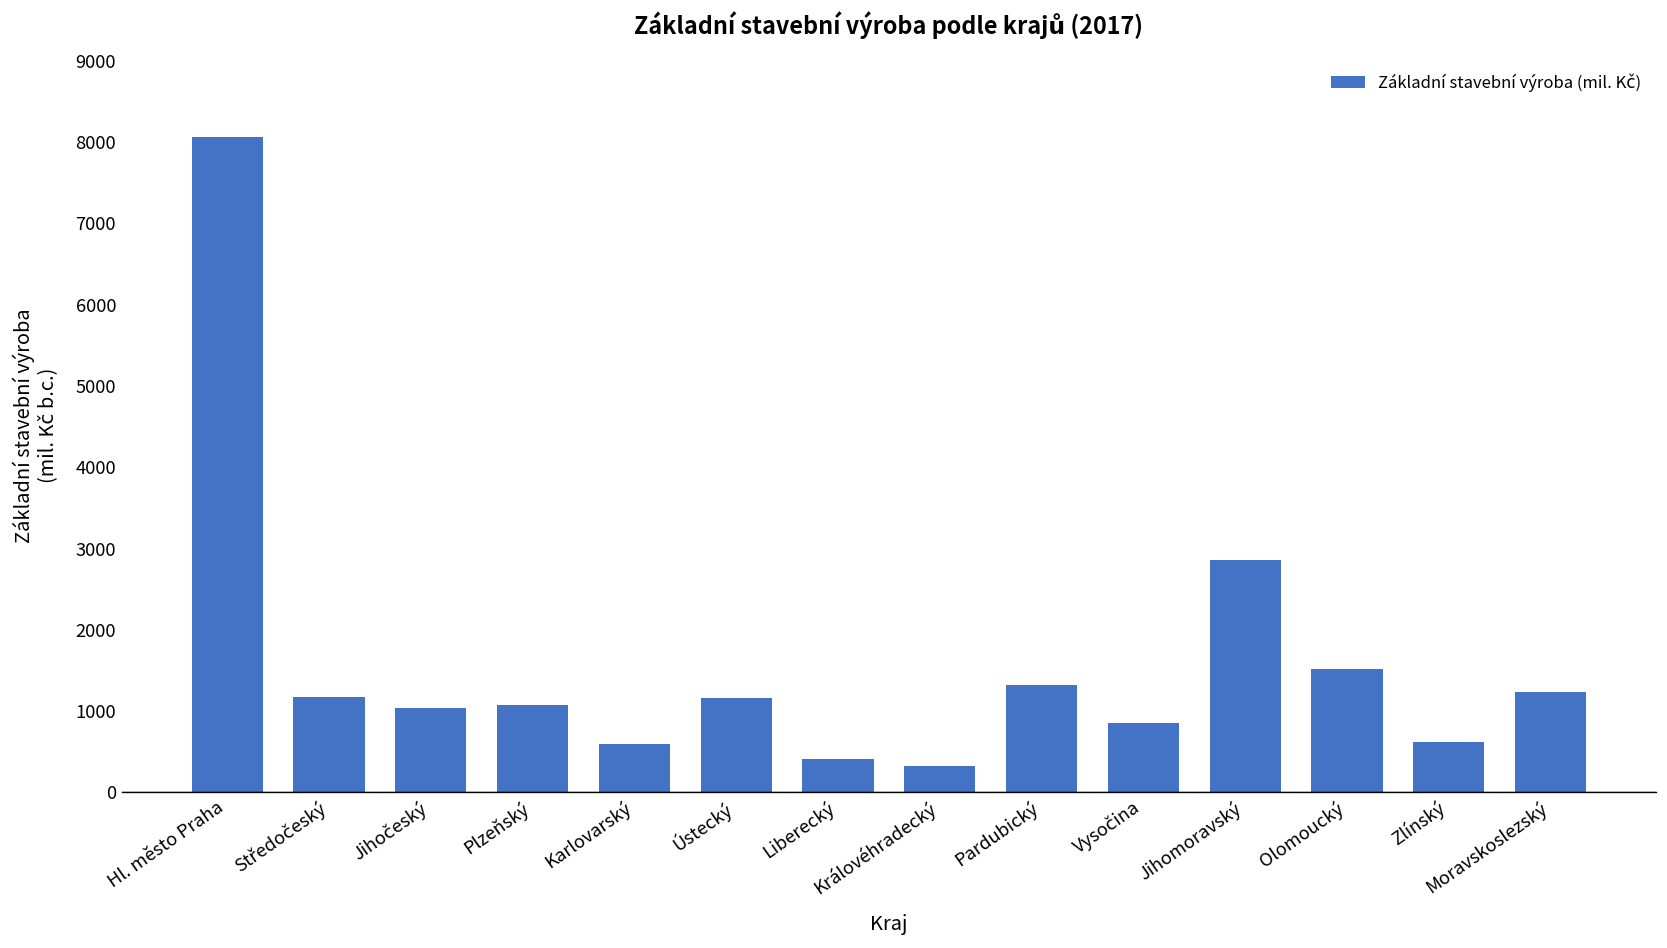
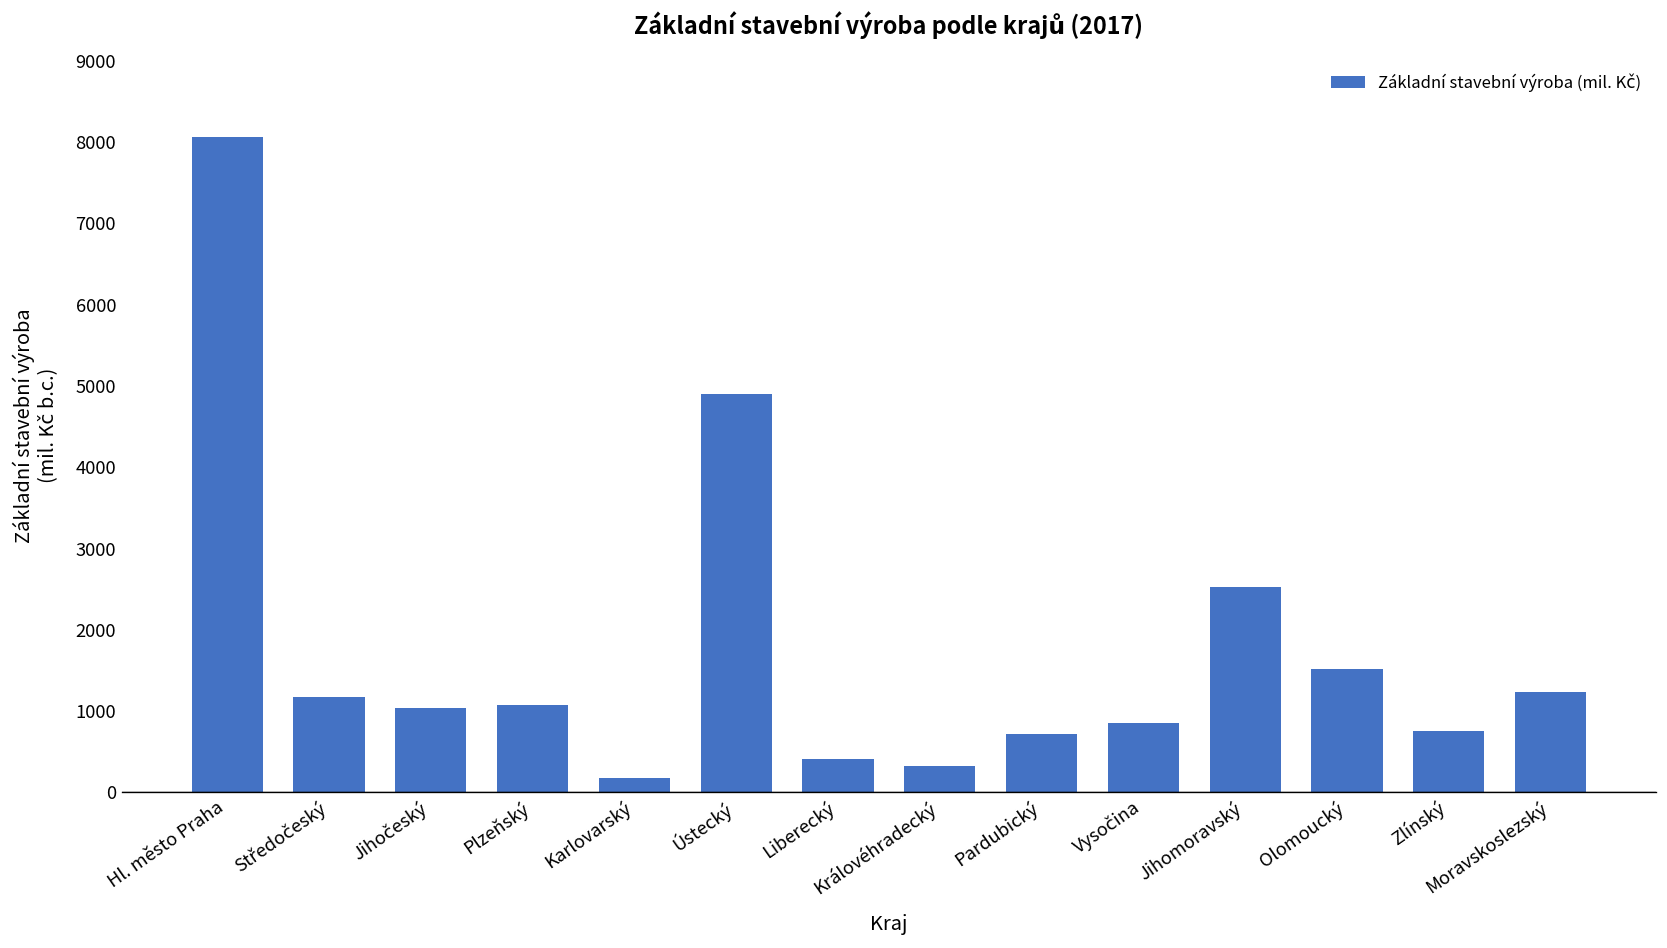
  {
    "Hl. město Praha": 8100,
    "Středočeský": 1200,
    "Jihočeský": 1000,
    "Plzeňský": 1100,
-   "Karlovarský": 600,
-   "Ústecký": 1200,
+   "Karlovarský": 200,
+   "Ústecký": 4900,
    "Liberecký": 400,
    "Královéhradecký": 300,
-   "Pardubický": 1300,
+   "Pardubický": 700,
    "Vysočina": 800,
-   "Jihomoravský": 2900,
+   "Jihomoravský": 2500,
    "Olomoucký": 1500,
-   "Zlínský": 600,
+   "Zlínský": 800,
    "Moravskoslezský": 1200
  }
